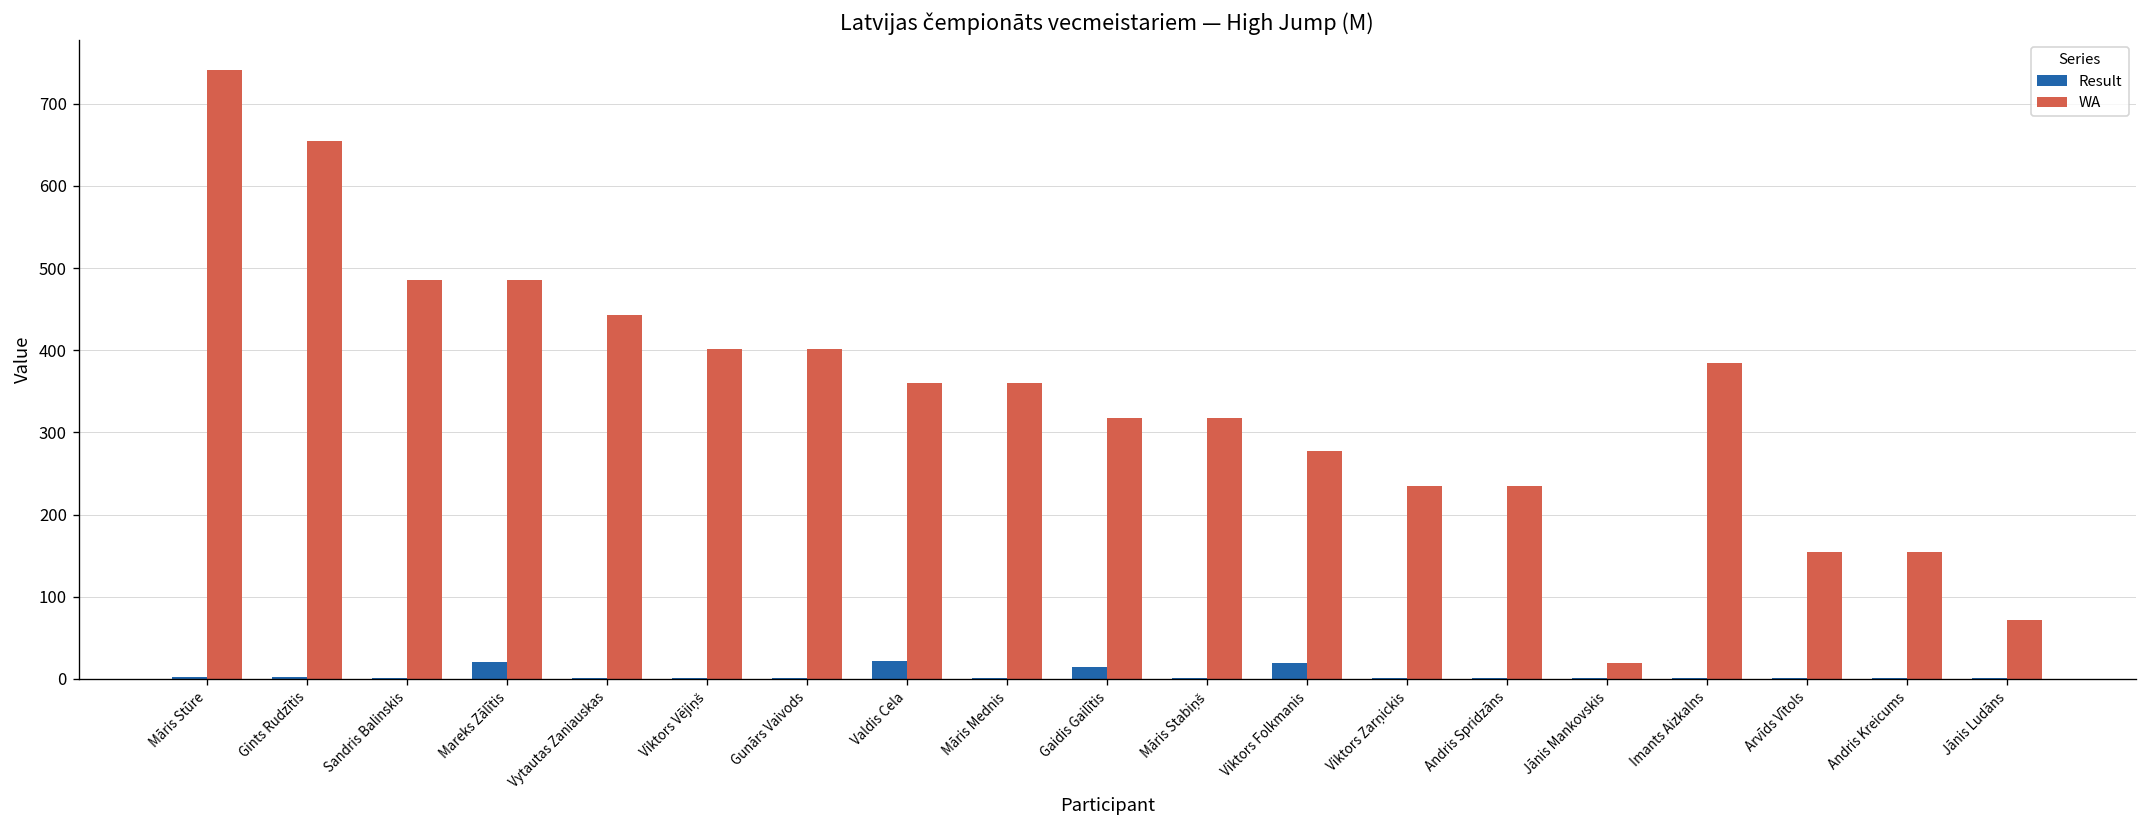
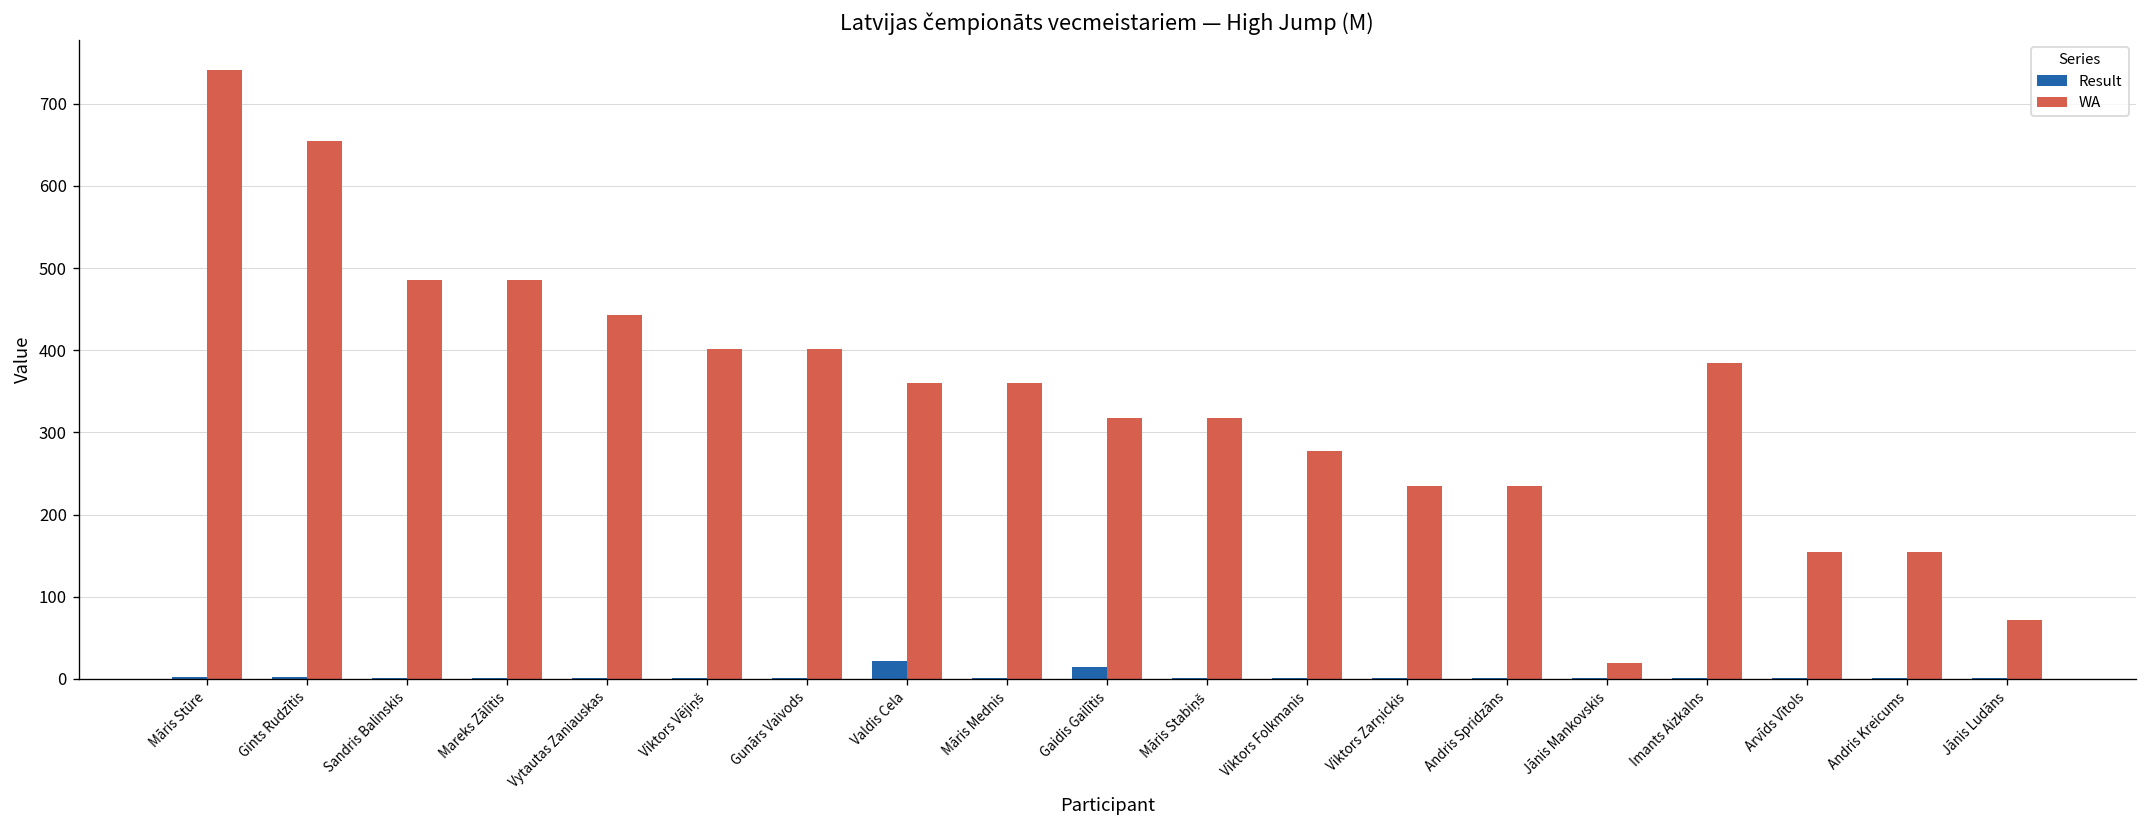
  {
    "Result": {
-     "Mareks Zālītis": 20,
+     "Mareks Zālītis": 0,
      "Valdis Cela": 20,
      "Gaidis Gailītis": 10,
-     "Viktors Folkmanis": 20
+     "Viktors Folkmanis": 0
    },
    "WA": {
      "Māris Stūre": 740,
      "Gints Rudzītis": 660,
      "Sandris Balinskis": 490,
      "Mareks Zālītis": 490,
      "Vytautas Zaniauskas": 440,
      "Viktors Vējiņš": 400,
      "Gunārs Vaivods": 400,
      "Valdis Cela": 360,
      "Māris Mednis": 360,
      "Gaidis Gailītis": 320,
      "Māris Stabiņš": 320,
      "Viktors Folkmanis": 280,
      "Viktors Zarņickis": 240,
      "Andris Spridzāns": 240,
      "Jānis Mankovskis": 20,
      "Imants Aizkalns": 380,
      "Arvīds Vītols": 150,
      "Andris Kreicums": 150,
      "Jānis Ludāns": 70
    }
  }
